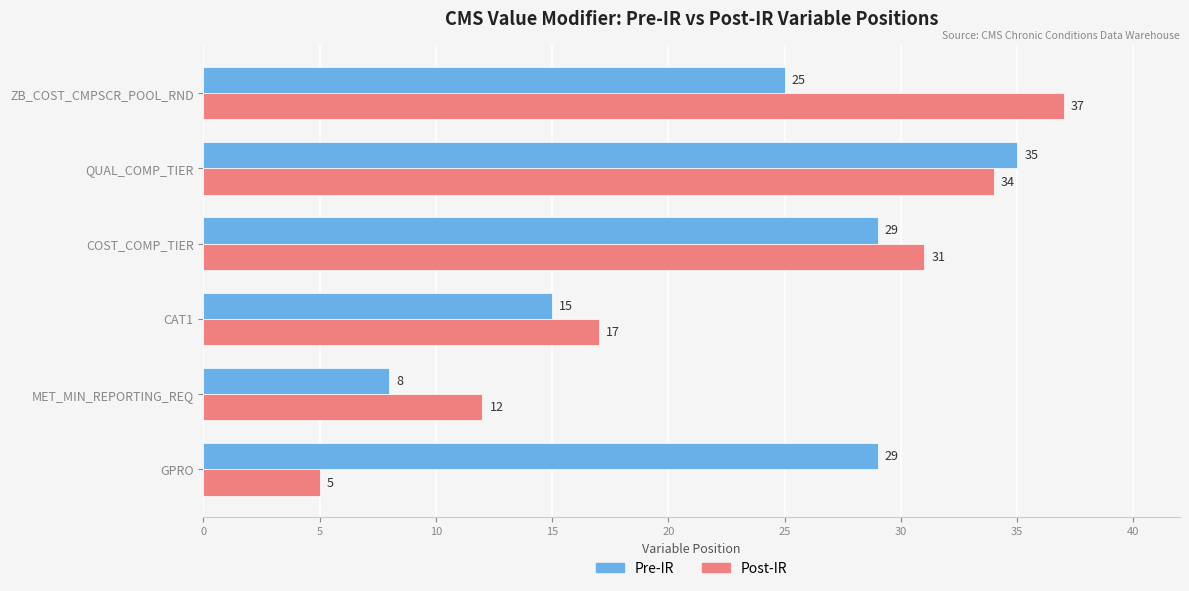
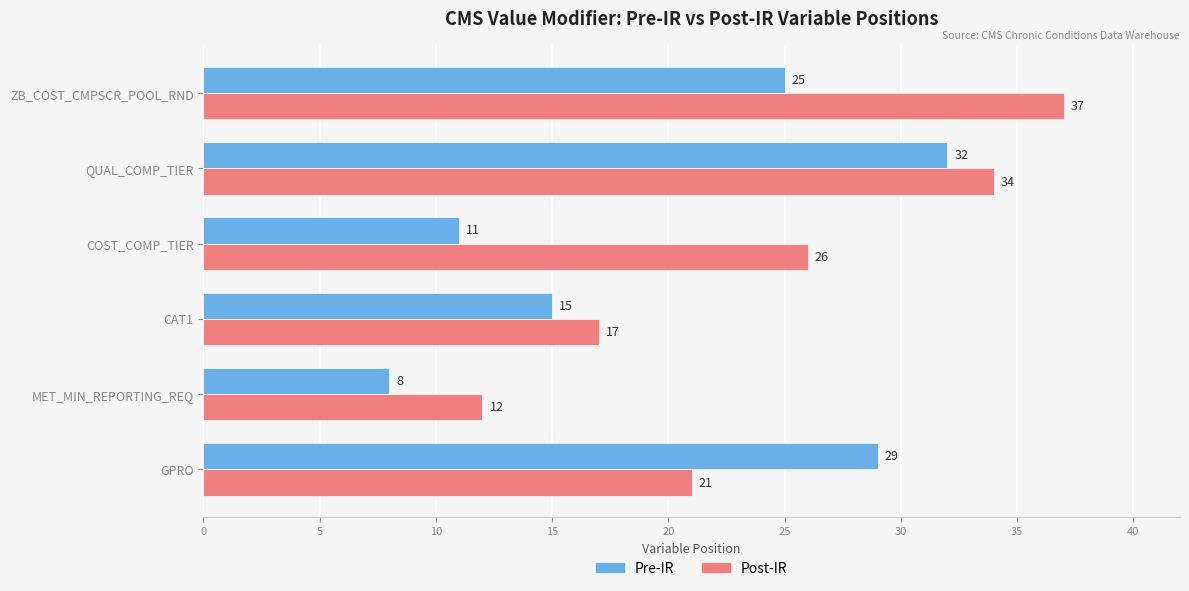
  {
    "Pre-IR": {
      "ZB_COST_CMPSCR_POOL_RND": 25,
-     "QUAL_COMP_TIER": 35,
-     "COST_COMP_TIER": 29,
+     "QUAL_COMP_TIER": 32,
+     "COST_COMP_TIER": 11,
      "CAT1": 15,
      "MET_MIN_REPORTING_REQ": 8,
      "GPRO": 29
    },
    "Post-IR": {
      "ZB_COST_CMPSCR_POOL_RND": 37,
      "QUAL_COMP_TIER": 34,
-     "COST_COMP_TIER": 31,
+     "COST_COMP_TIER": 26,
      "CAT1": 17,
      "MET_MIN_REPORTING_REQ": 12,
-     "GPRO": 5
+     "GPRO": 21
    }
  }
